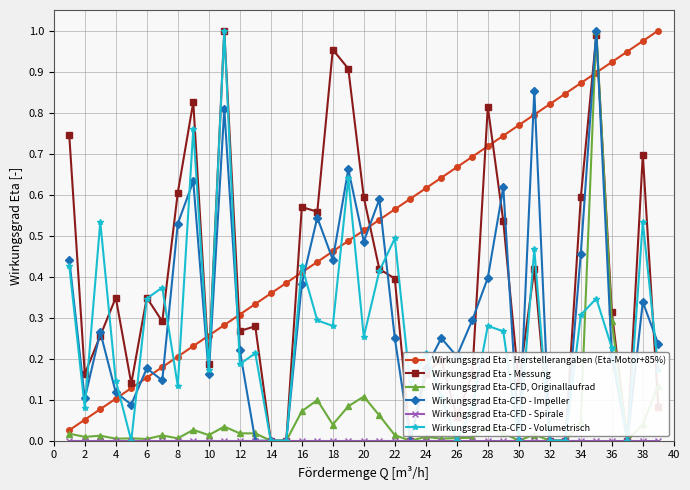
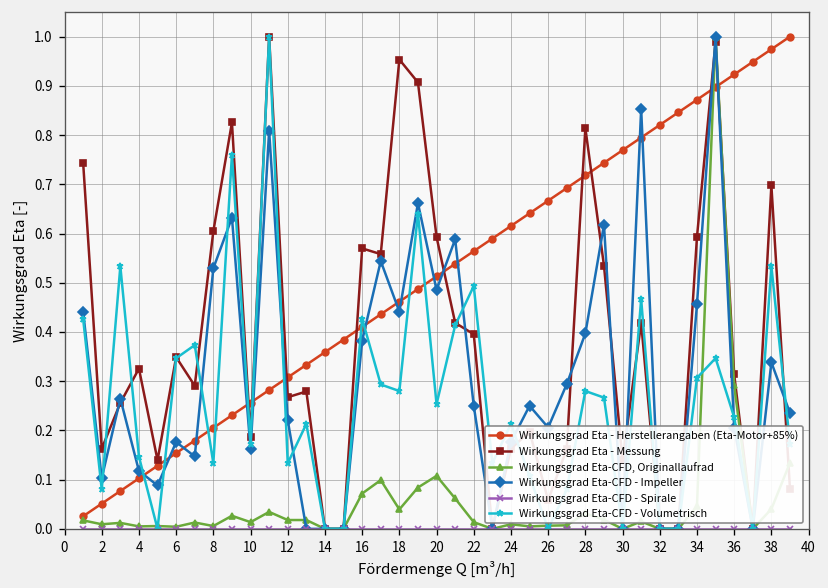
  {
    "Wirkungsgrad Eta - Herstellerangaben (Eta-Motor+85%)": {
      "2": 0.05,
      "4": 0.10,
      "6": 0.15,
      "8": 0.21,
      "10": 0.26,
      "12": 0.31,
      "14": 0.36,
      "16": 0.41,
      "18": 0.46,
      "20": 0.51,
      "22": 0.56,
      "24": 0.62,
      "26": 0.67,
      "28": 0.72,
      "30": 0.77,
      "32": 0.82,
      "34": 0.87,
      "36": 0.92,
      "38": 0.97
    },
    "Wirkungsgrad Eta - Messung": {
      "2": 0.16,
-     "4": 0.35,
+     "4": 0.33,
      "8": 0.60,
      "10": 0.19,
      "12": 0.27,
      "16": 0.57,
      "18": 0.95,
      "20": 0.59,
      "22": 0.40,
      "28": 0.81,
      "34": 0.59,
      "36": 0.31,
      "38": 0.70
    },
    "Wirkungsgrad Eta-CFD, Originallaufrad": {
      "2": 0.01,
      "10": 0.01,
      "12": 0.02,
      "16": 0.07,
      "18": 0.04,
      "20": 0.11,
      "22": 0.01,
      "24": 0.01,
      "26": 0.01,
      "36": 0.29
    },
    "Wirkungsgrad Eta-CFD - Impeller": {
      "2": 0.10,
      "4": 0.12,
      "6": 0.18,
      "8": 0.53,
      "10": 0.16,
      "12": 0.22,
      "16": 0.38,
      "18": 0.44,
      "20": 0.49,
      "22": 0.25,
      "28": 0.40,
      "34": 0.46,
      "38": 0.34
    },
    "Wirkungsgrad Eta-CFD - Spirale": {
      "2": 0.00,
      "10": 0.00,
      "12": 0.00,
      "16": 0.00,
      "18": 0.00,
      "20": 0.00,
      "22": 0.00,
      "24": 0.00,
      "28": 0.00,
      "34": 0.00,
      "36": 0.00,
      "38": 0.00
    },
    "Wirkungsgrad Eta-CFD - Volumetrisch": {
      "2": 0.08,
      "4": 0.15,
      "8": 0.13,
      "10": 0.17,
-     "12": 0.19,
+     "12": 0.13,
      "16": 0.43,
      "18": 0.28,
      "20": 0.25,
      "22": 0.49,
      "28": 0.28,
      "34": 0.31,
      "36": 0.23,
      "38": 0.53
    }
  }
